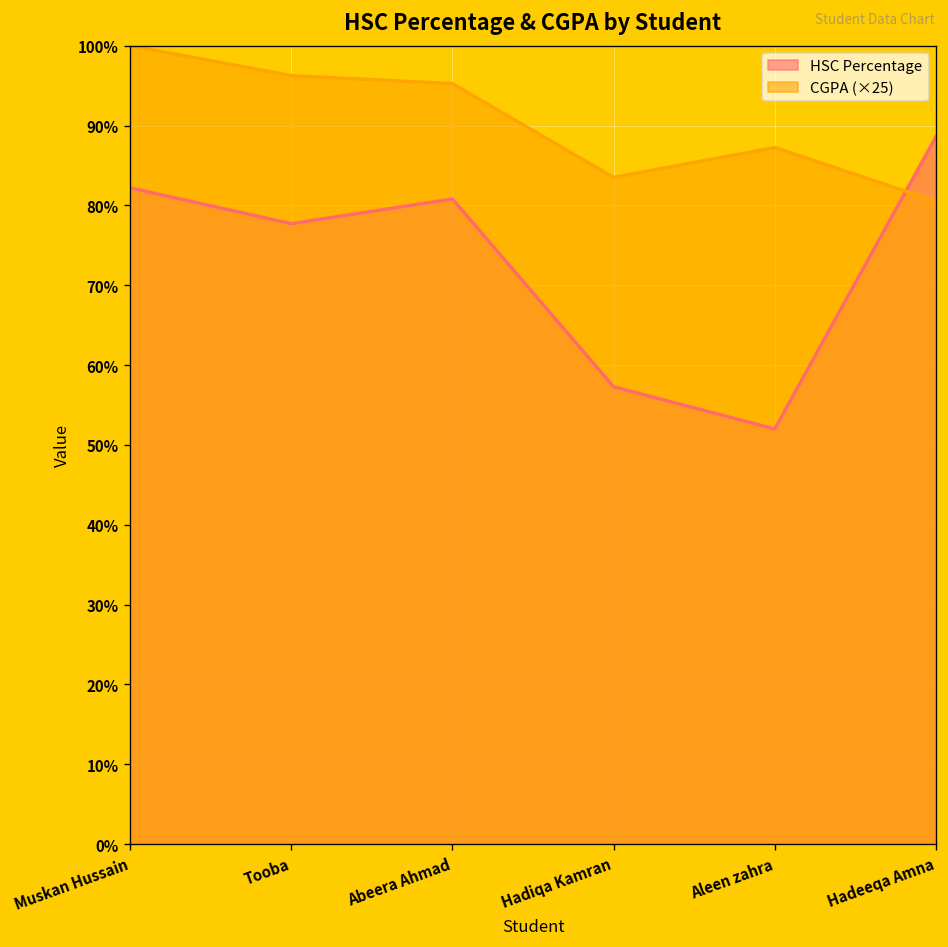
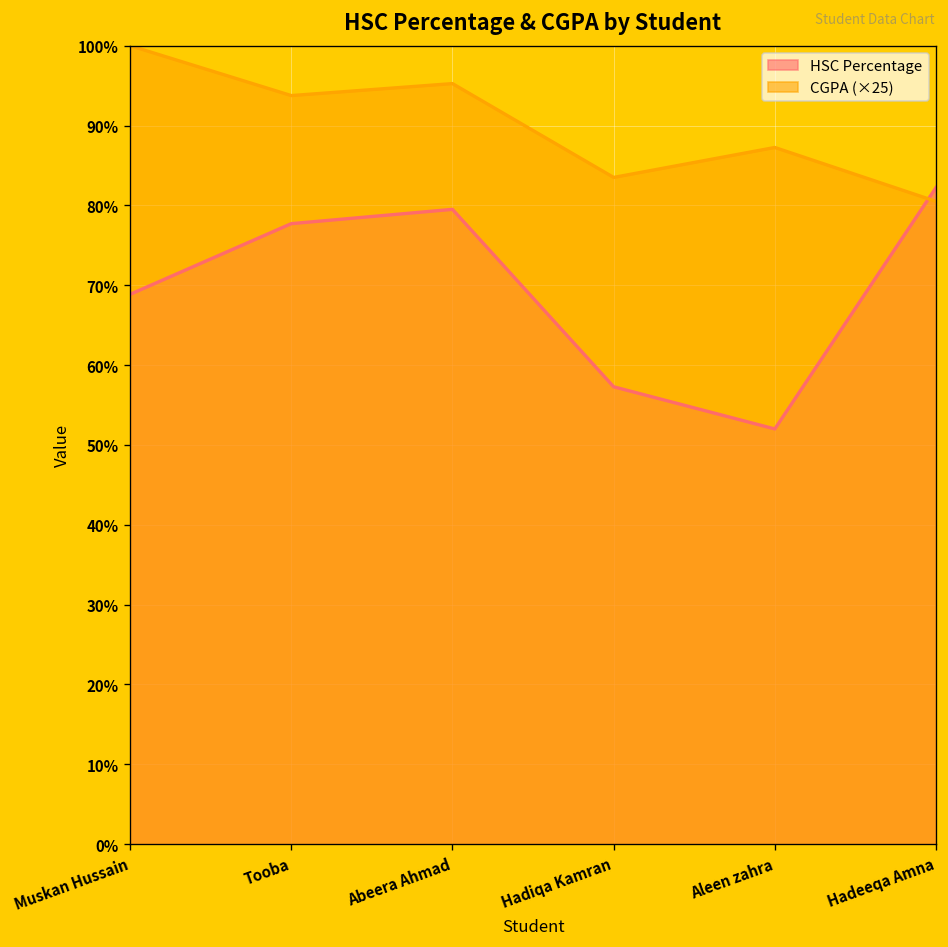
  {
    "HSC Percentage": {
-     "Muskan Hussain": "82%",
+     "Muskan Hussain": "69%",
      "Tooba": "78%",
-     "Abeera Ahmad": "81%",
+     "Abeera Ahmad": "80%",
      "Hadiqa Kamran": "57%",
      "Aleen zahra": "52%",
-     "Hadeeqa Amna": "89%"
+     "Hadeeqa Amna": "82%"
    },
    "CGPA (×25)": {
      "Muskan Hussain": "100%",
-     "Tooba": "96%",
+     "Tooba": "94%",
      "Abeera Ahmad": "95%",
      "Hadiqa Kamran": "84%",
      "Aleen zahra": "87%",
      "Hadeeqa Amna": "81%"
    }
  }
